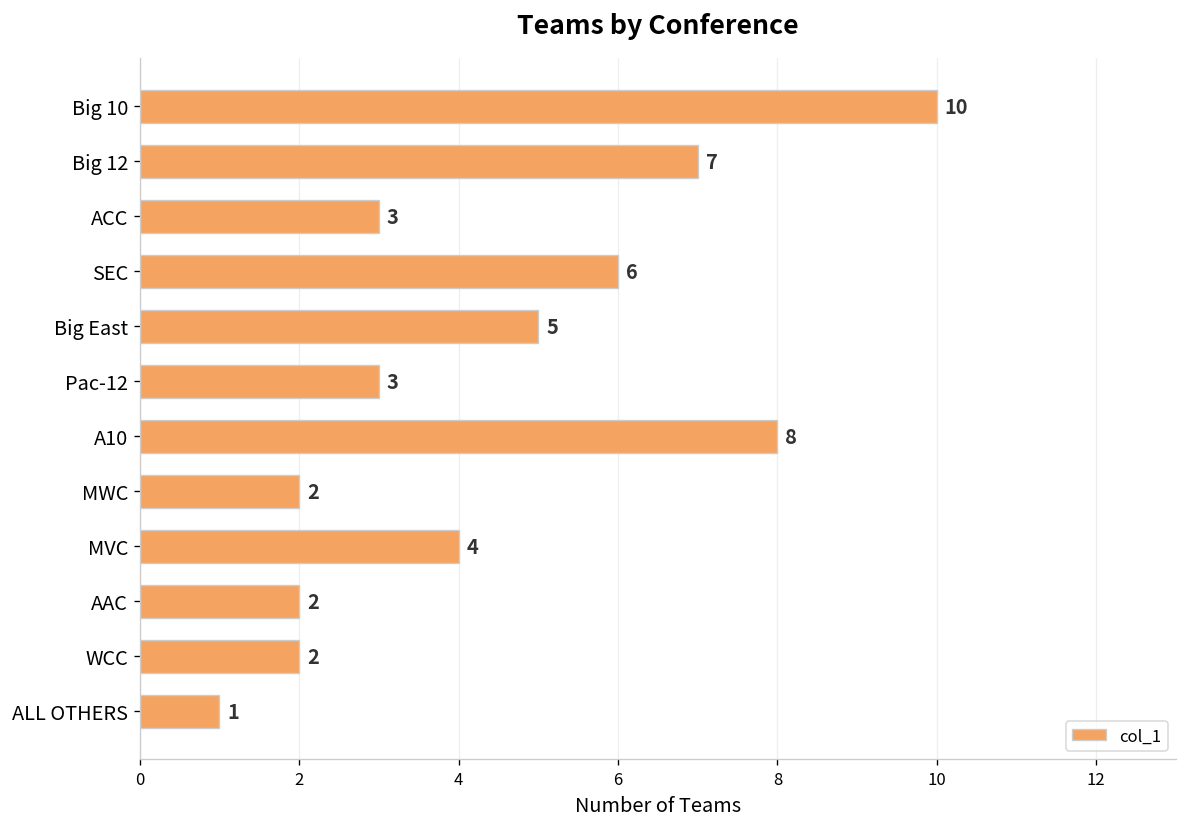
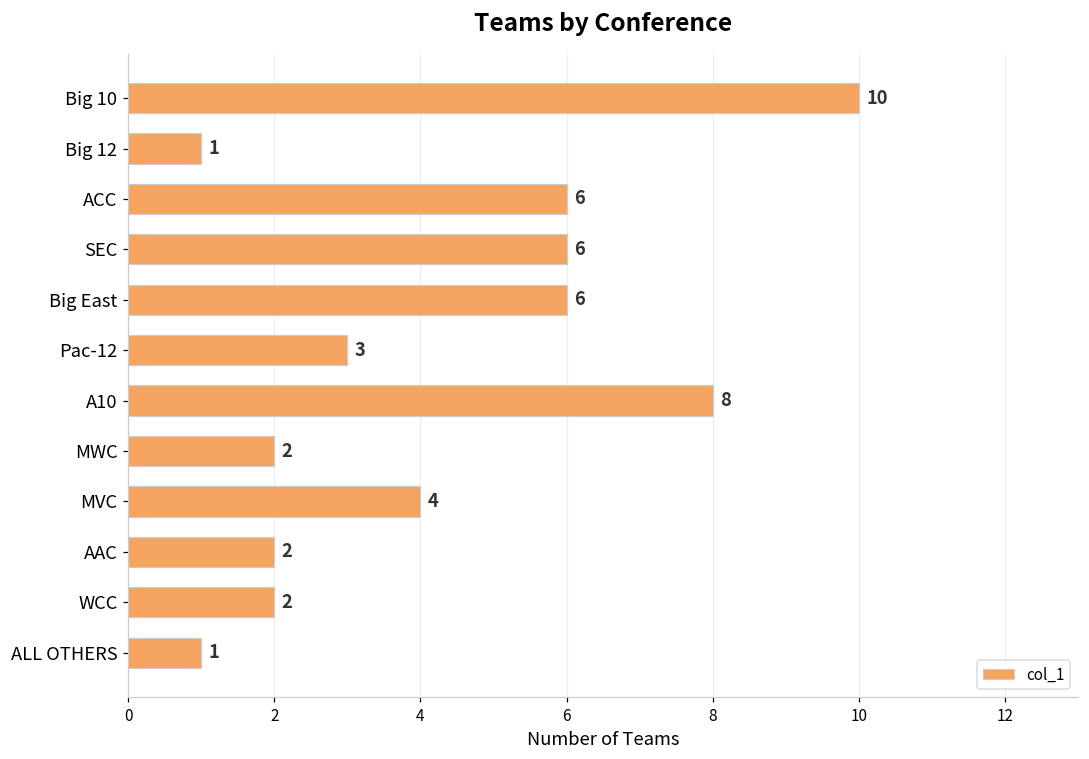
  {
    "Big 10": 10,
-   "Big 12": 7,
-   "ACC": 3,
+   "Big 12": 1,
+   "ACC": 6,
    "SEC": 6,
-   "Big East": 5,
+   "Big East": 6,
    "Pac-12": 3,
    "A10": 8,
    "MWC": 2,
    "MVC": 4,
    "AAC": 2,
    "WCC": 2,
    "ALL OTHERS": 1
  }
